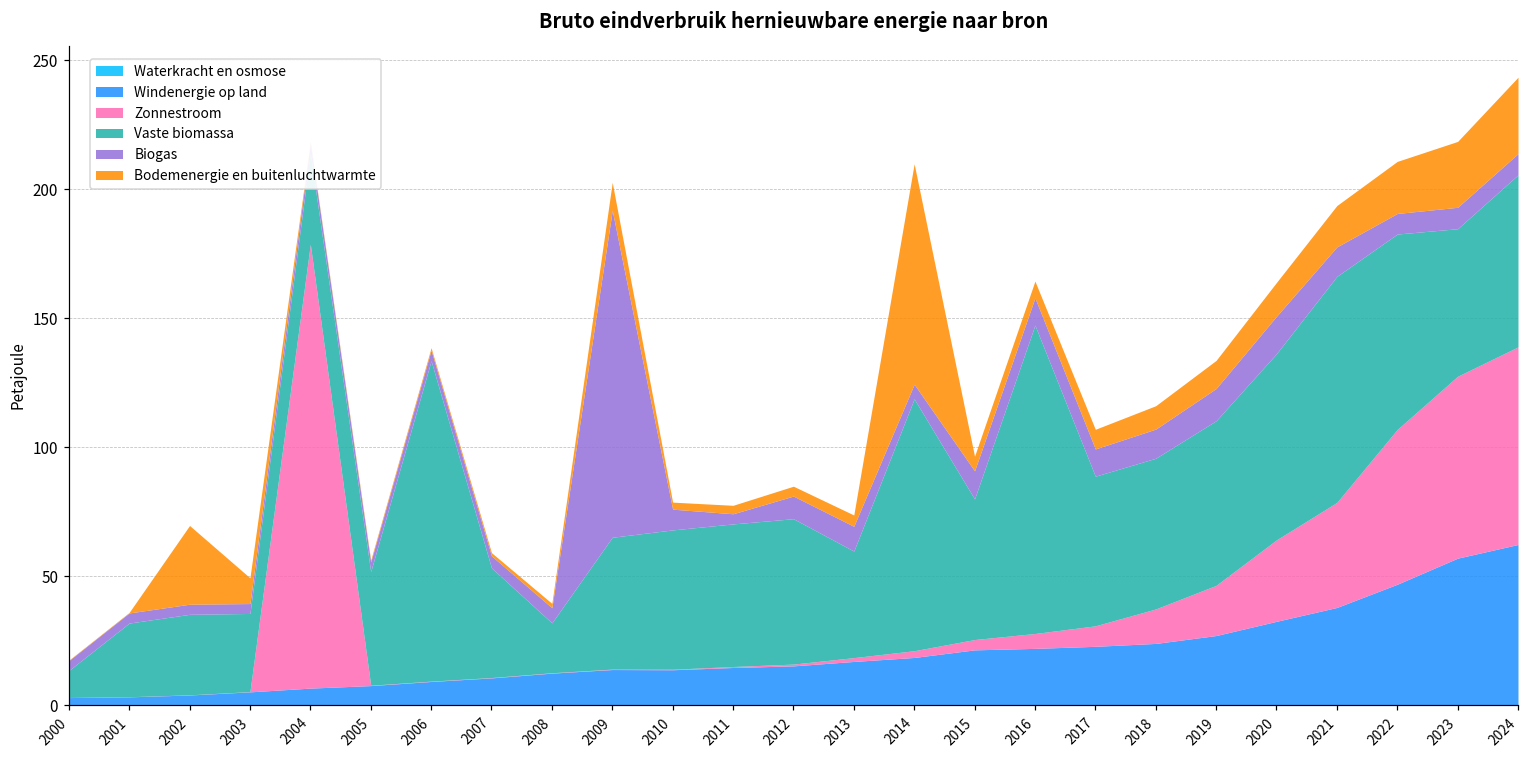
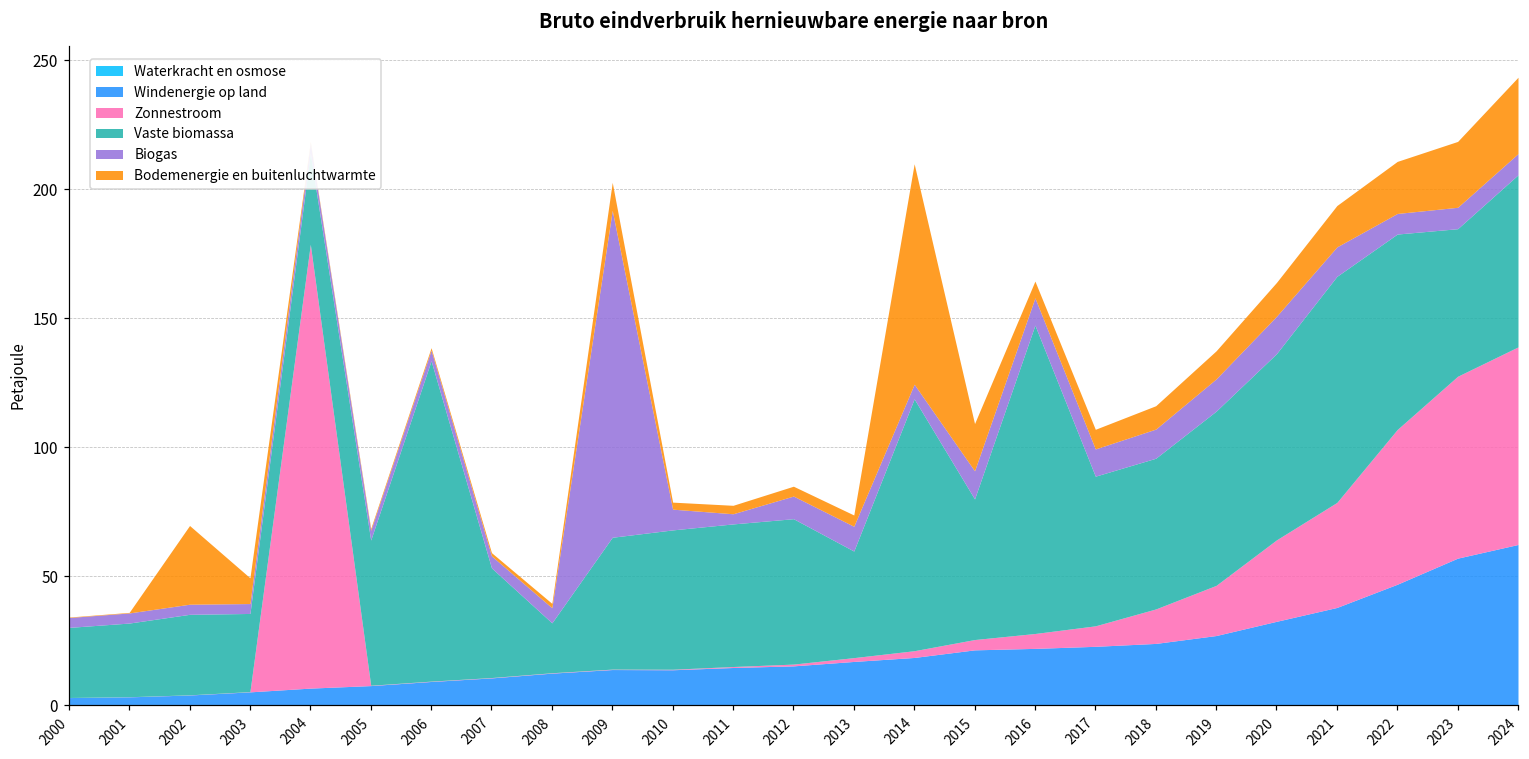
  {
    "Zonnestroom": {
      "2004": 172,
      "2013": 1,
      "2014": 3,
      "2015": 4,
      "2016": 6,
      "2017": 8,
      "2018": 13,
      "2019": 19,
      "2020": 32,
      "2021": 41,
      "2022": 60,
      "2023": 70,
      "2024": 77
    },
    "Vaste biomassa": {
-     "2000": 10,
+     "2000": 27,
      "2001": 29,
      "2002": 31,
      "2003": 30,
-     "2005": 44,
+     "2005": 56,
      "2006": 124,
      "2007": 42,
      "2008": 19,
      "2009": 51,
      "2010": 54,
      "2011": 55,
      "2012": 56,
      "2013": 41,
      "2014": 98,
      "2015": 54,
      "2016": 119,
      "2017": 58,
      "2018": 58,
-     "2019": 64,
+     "2019": 68,
      "2020": 72,
      "2021": 88,
      "2022": 76,
      "2023": 57,
      "2024": 67
    },
    "Biogas": {
      "2002": 4,
      "2003": 4,
      "2007": 5,
      "2008": 6,
      "2009": 127,
      "2010": 8,
      "2011": 4,
      "2012": 9,
      "2013": 10,
      "2014": 6,
      "2015": 11,
      "2016": 11,
      "2017": 11,
      "2018": 11,
      "2019": 12,
      "2020": 14,
      "2021": 11,
      "2022": 8,
      "2023": 8,
      "2024": 8
    },
    "Bodemenergie en buitenluchtwarmte": {
      "2002": 31,
      "2003": 10,
      "2007": 1,
      "2008": 2,
      "2009": 11,
      "2010": 3,
      "2011": 3,
      "2012": 4,
      "2013": 4,
      "2014": 85,
-     "2015": 6,
+     "2015": 18,
      "2016": 6,
      "2017": 8,
      "2018": 9,
      "2019": 11,
      "2020": 13,
      "2021": 16,
      "2022": 20,
      "2023": 26,
      "2024": 30
    }
  }
